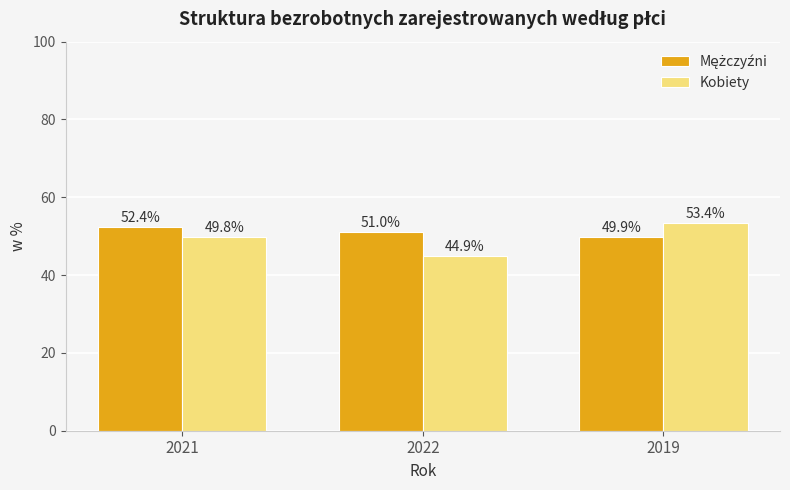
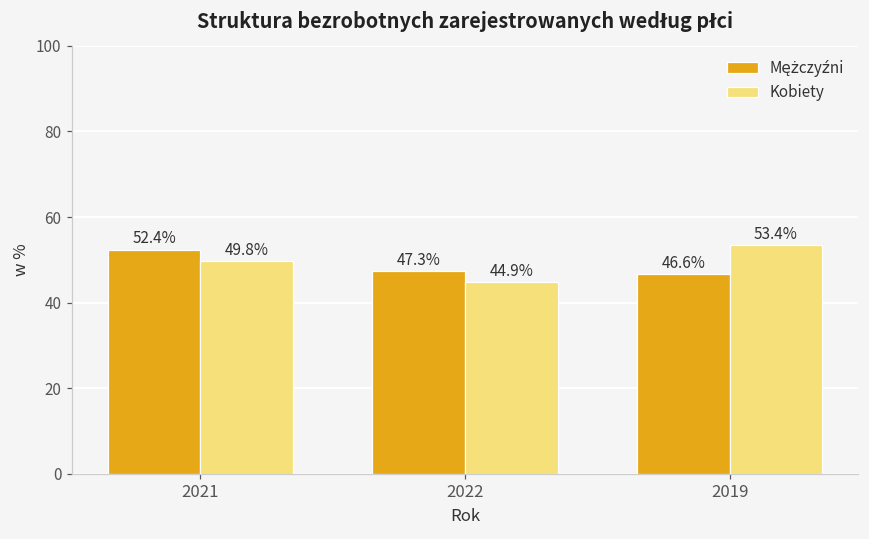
  {
    "Mężczyźni": {
      "2021": "52.4%",
-     "2022": "51.0%",
-     "2019": "49.9%"
+     "2022": "47.3%",
+     "2019": "46.6%"
    },
    "Kobiety": {
      "2021": "49.8%",
      "2022": "44.9%",
      "2019": "53.4%"
    }
  }
